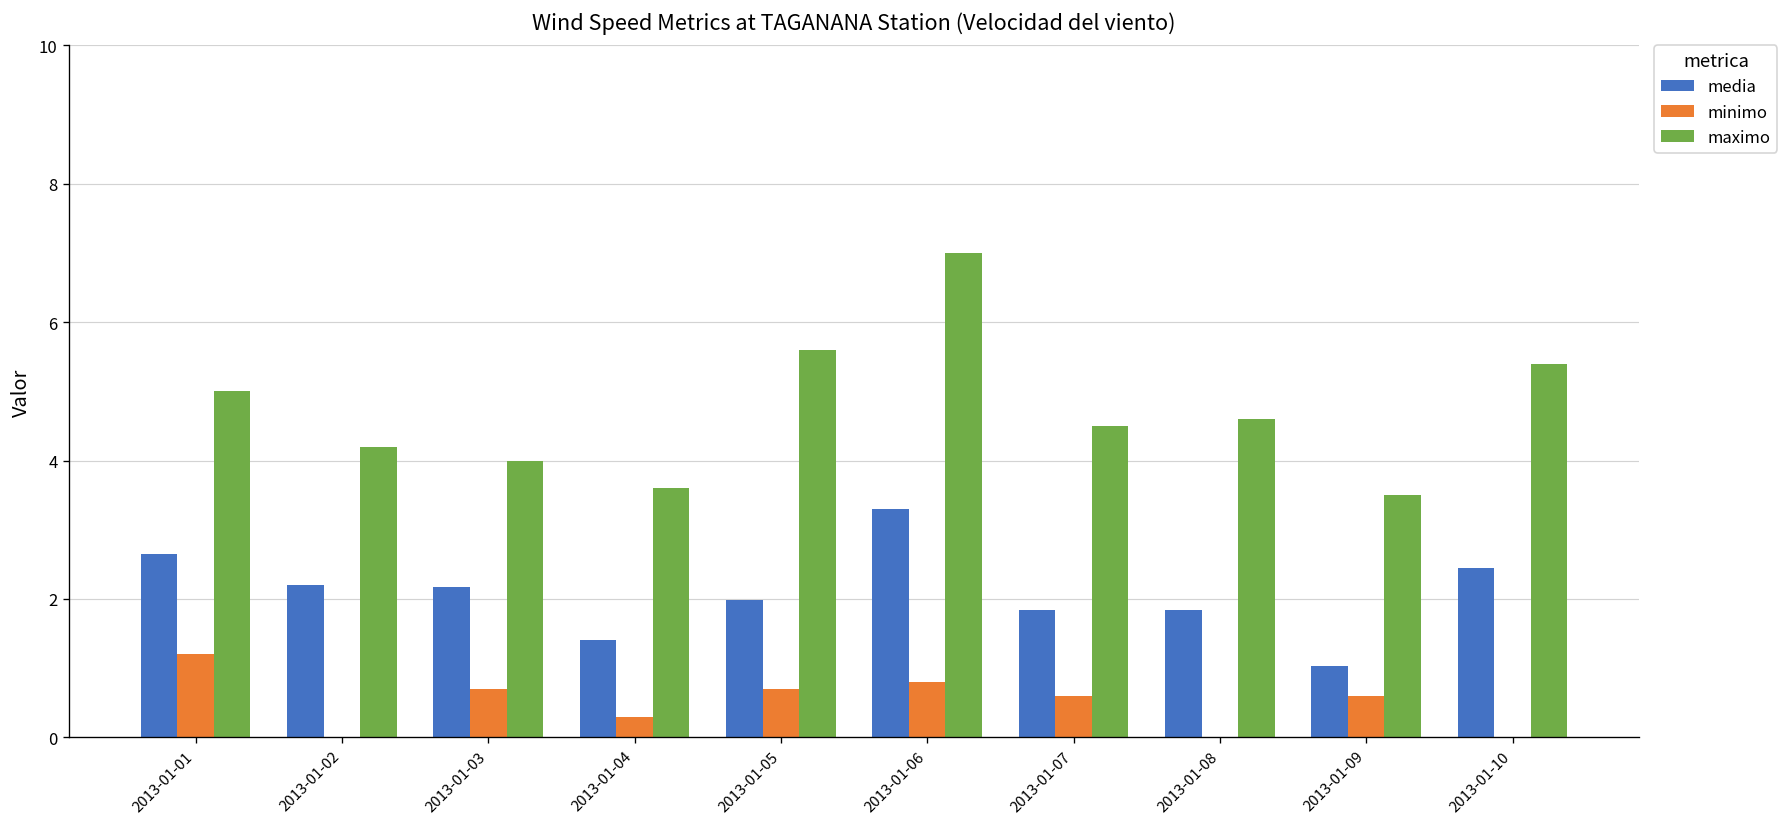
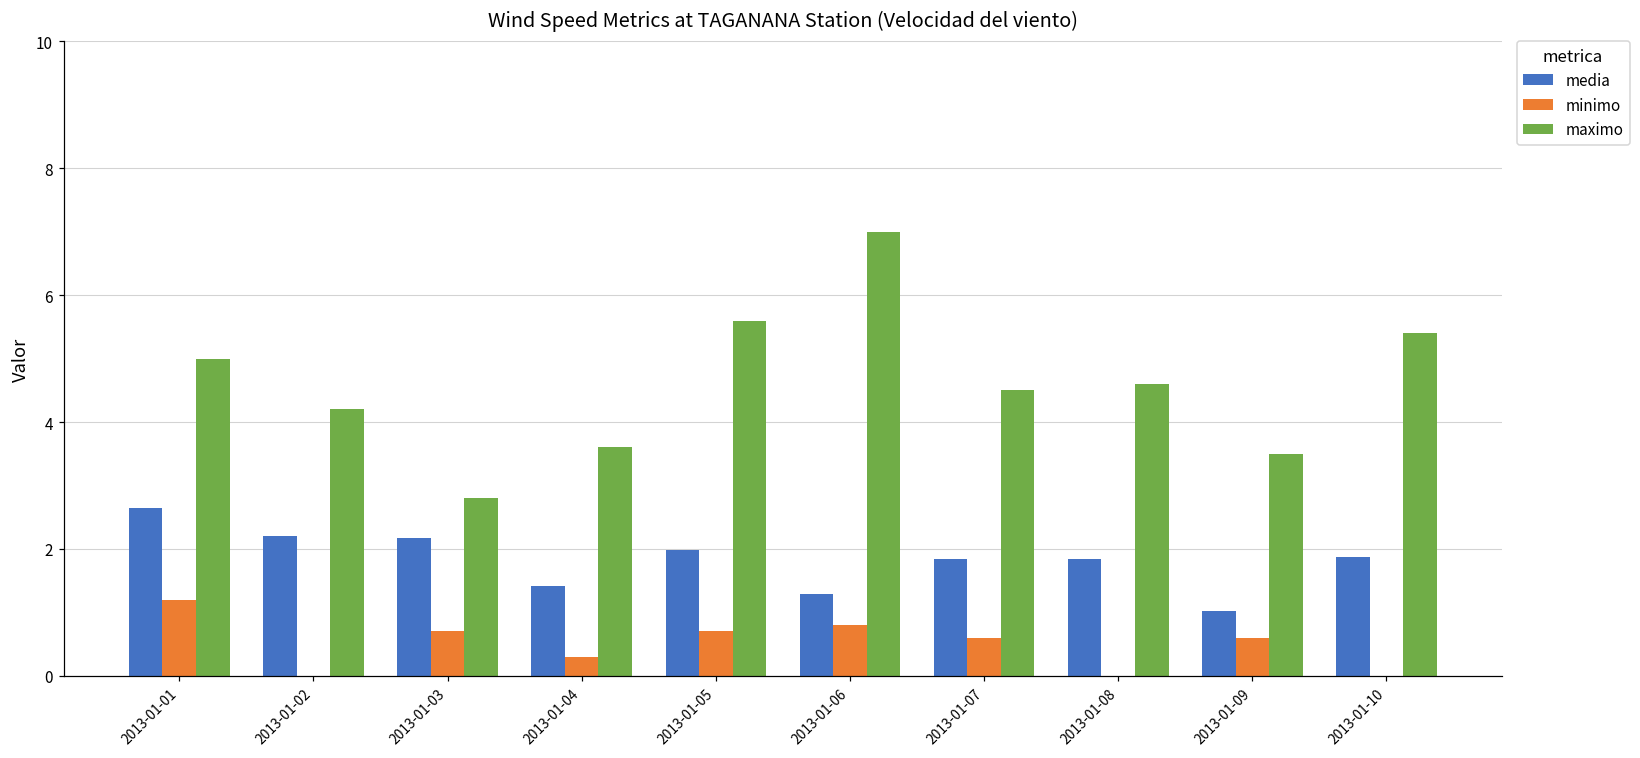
  {
    "media": {
      "2013-01-01": 2.6,
      "2013-01-02": 2.2,
      "2013-01-03": 2.2,
      "2013-01-04": 1.4,
      "2013-01-05": 2.0,
-     "2013-01-06": 3.3,
+     "2013-01-06": 1.3,
      "2013-01-07": 1.8,
      "2013-01-08": 1.8,
      "2013-01-09": 1.0,
-     "2013-01-10": 2.4
+     "2013-01-10": 1.9
    },
    "minimo": {
      "2013-01-01": 1.2,
      "2013-01-02": 0.0,
      "2013-01-03": 0.7,
      "2013-01-04": 0.3,
      "2013-01-05": 0.7,
      "2013-01-06": 0.8,
      "2013-01-07": 0.6,
      "2013-01-08": 0.0,
      "2013-01-09": 0.6,
      "2013-01-10": 0.0
    },
    "maximo": {
      "2013-01-01": 5.0,
      "2013-01-02": 4.2,
-     "2013-01-03": 4.0,
+     "2013-01-03": 2.8,
      "2013-01-04": 3.6,
      "2013-01-05": 5.6,
      "2013-01-06": 7.0,
      "2013-01-07": 4.5,
      "2013-01-08": 4.6,
      "2013-01-09": 3.5,
      "2013-01-10": 5.4
    }
  }
